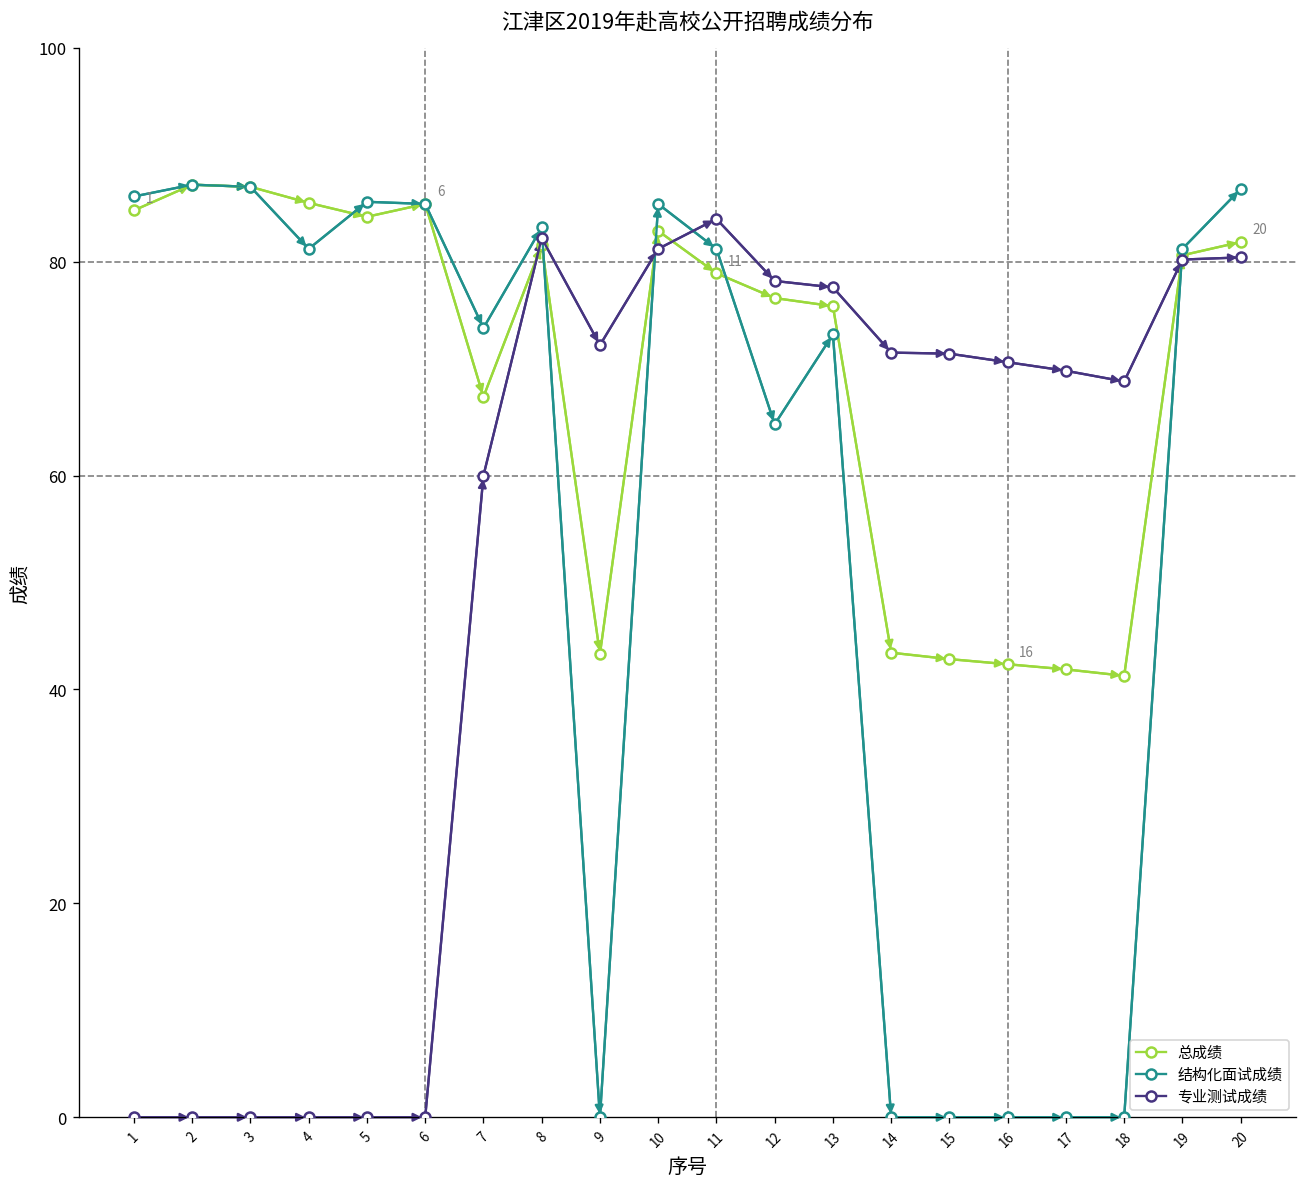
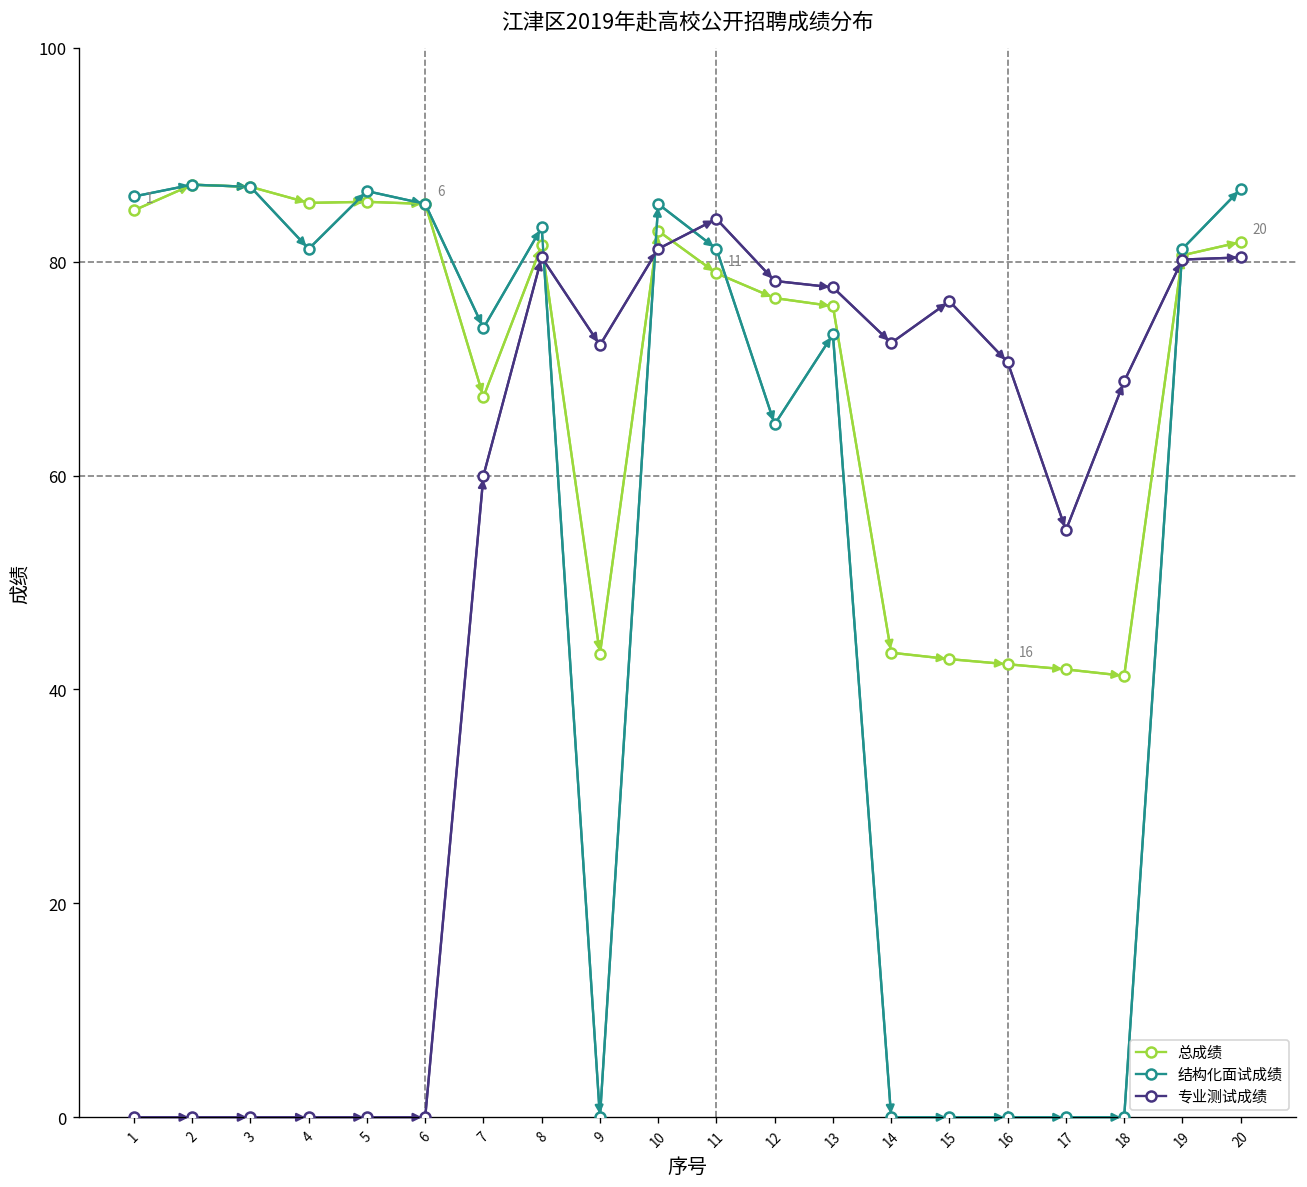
  {
    "总成绩": {
      "1": 85,
      "4": 86,
-     "5": 84,
+     "5": 86,
      "7": 67,
      "8": 82,
      "9": 43,
      "10": 83,
      "12": 77,
      "13": 76,
      "14": 43,
      "15": 43,
      "17": 42,
      "18": 41,
      "19": 81
    },
    "结构化面试成绩": {
      "4": 81,
-     "5": 86,
+     "5": 87,
      "7": 74,
      "8": 83,
      "9": 0,
      "10": 85,
      "12": 65,
      "13": 73,
      "14": 0,
      "15": 0,
      "16": 0,
      "17": 0,
      "18": 0,
      "19": 81,
      "20": 87
    },
    "专业测试成绩": {
      "1": 0,
      "2": 0,
      "3": 0,
      "4": 0,
      "5": 0,
      "6": 0,
      "7": 60,
-     "8": 82,
+     "8": 80,
      "9": 72,
      "10": 81,
      "11": 84,
      "12": 78,
      "13": 78,
-     "14": 71.5,
-     "15": 71,
+     "14": 72.4,
+     "15": 76,
      "16": 71,
-     "17": 70,
+     "17": 55,
      "18": 69,
      "19": 80,
      "20": 80
    }
  }
